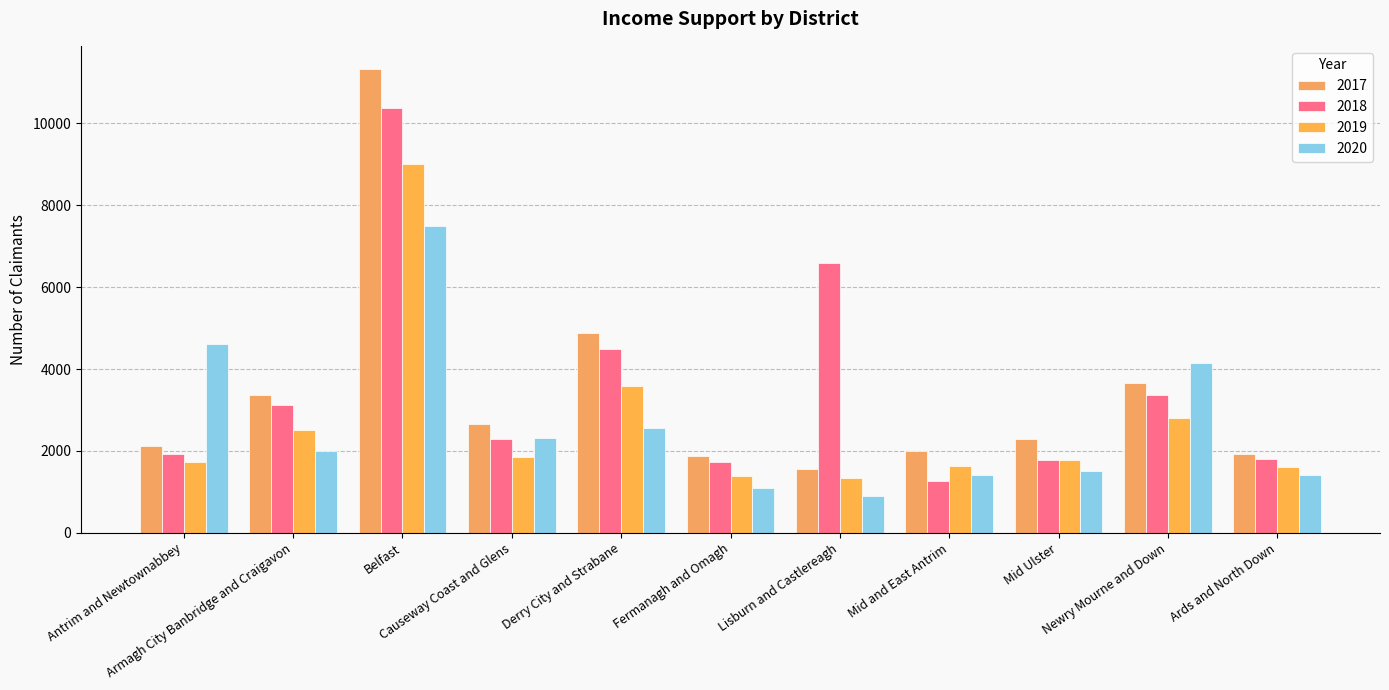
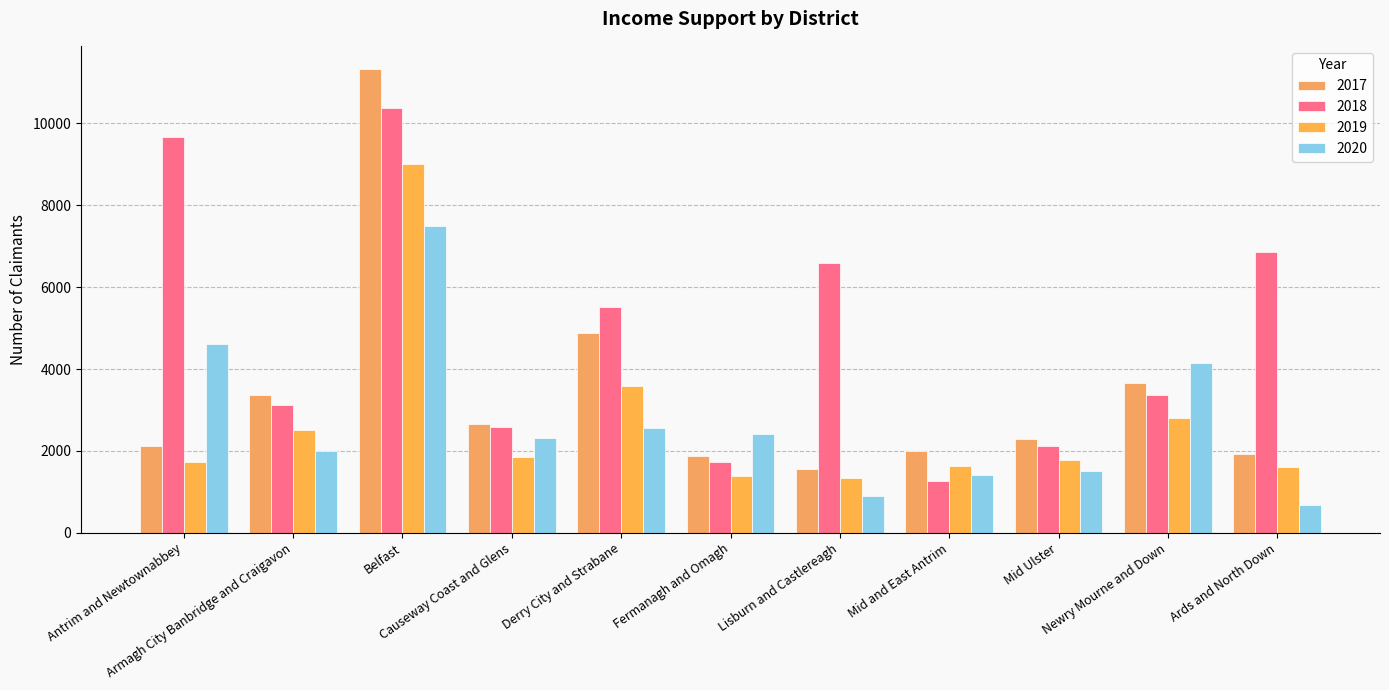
  {
    "2018": {
-     "Antrim and Newtownabbey": 1900,
+     "Antrim and Newtownabbey": 9700,
      "Armagh City Banbridge and Craigavon": 3100,
      "Belfast": 10400,
-     "Causeway Coast and Glens": 2300,
-     "Derry City and Strabane": 4500,
+     "Causeway Coast and Glens": 2600,
+     "Derry City and Strabane": 5500,
      "Fermanagh and Omagh": 1700,
      "Lisburn and Castlereagh": 6600,
      "Mid and East Antrim": 1300,
-     "Mid Ulster": 1800,
+     "Mid Ulster": 2100,
      "Newry Mourne and Down": 3400,
-     "Ards and North Down": 1800
+     "Ards and North Down": 6900
    },
    "2020": {
      "Antrim and Newtownabbey": 4600,
      "Armagh City Banbridge and Craigavon": 2000,
      "Belfast": 7500,
      "Causeway Coast and Glens": 2300,
      "Derry City and Strabane": 2600,
-     "Fermanagh and Omagh": 1100,
+     "Fermanagh and Omagh": 2400,
      "Lisburn and Castlereagh": 900,
      "Mid and East Antrim": 1400,
      "Mid Ulster": 1500,
      "Newry Mourne and Down": 4200,
-     "Ards and North Down": 1400
+     "Ards and North Down": 700
    }
  }
